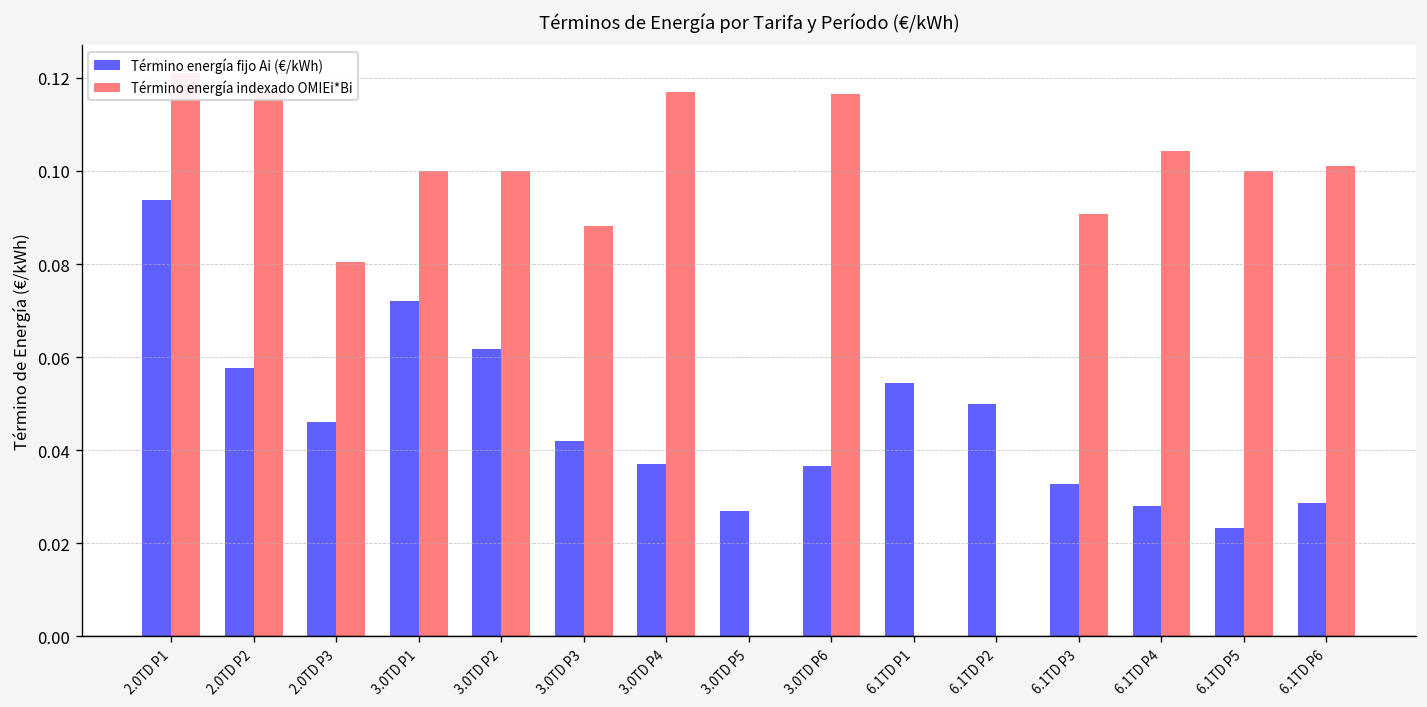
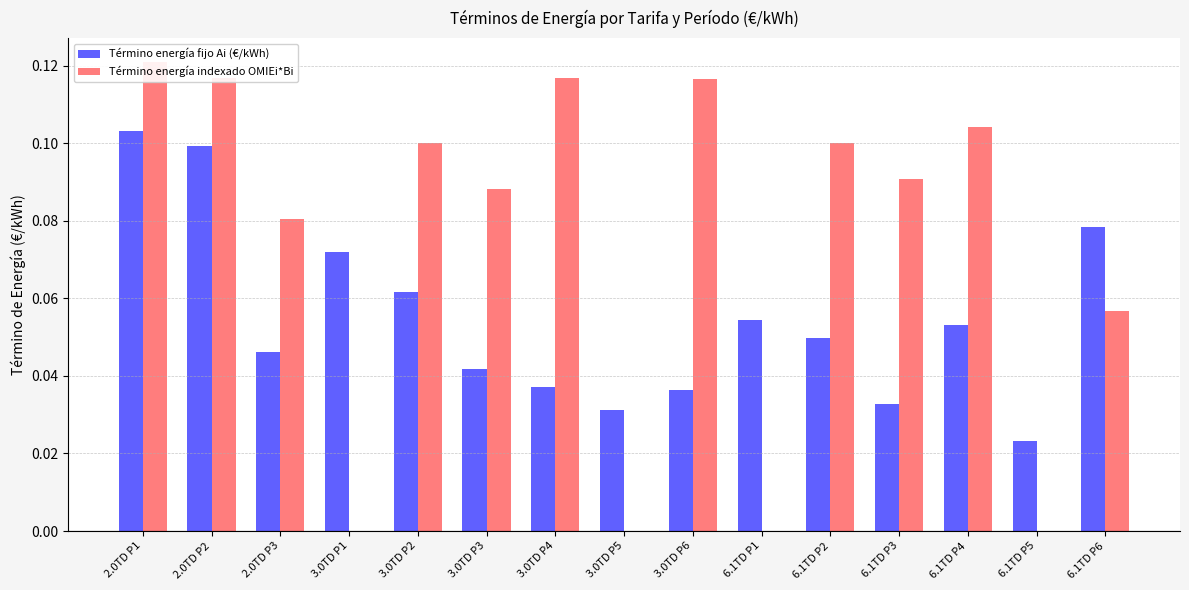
  {
    "Término energía fijo Ai (€/kWh)": {
-     "2.0TD P1": 0.094,
-     "2.0TD P2": 0.058,
+     "2.0TD P1": 0.103,
+     "2.0TD P2": 0.099,
      "2.0TD P3": 0.046,
      "3.0TD P1": 0.072,
      "3.0TD P2": 0.062,
      "3.0TD P3": 0.042,
      "3.0TD P4": 0.037,
-     "3.0TD P5": 0.027,
+     "3.0TD P5": 0.031,
      "3.0TD P6": 0.036,
      "6.1TD P1": 0.054,
      "6.1TD P2": 0.050,
      "6.1TD P3": 0.033,
-     "6.1TD P4": 0.028,
+     "6.1TD P4": 0.053,
      "6.1TD P5": 0.023,
-     "6.1TD P6": 0.029
+     "6.1TD P6": 0.079
    },
    "Término energía indexado OMIEi*Bi": {
      "2.0TD P3": 0.080,
-     "3.0TD P1": 0.1,
+     "3.0TD P1": 0.0,
      "3.0TD P2": 0.100,
      "3.0TD P3": 0.088,
      "3.0TD P4": 0.117,
      "3.0TD P5": 0.000,
      "3.0TD P6": 0.117,
      "6.1TD P1": 0.000,
-     "6.1TD P2": 0.0,
+     "6.1TD P2": 0.1,
      "6.1TD P3": 0.091,
      "6.1TD P4": 0.104,
-     "6.1TD P5": 0.1,
-     "6.1TD P6": 0.101
+     "6.1TD P5": 0.0,
+     "6.1TD P6": 0.057
    }
  }
